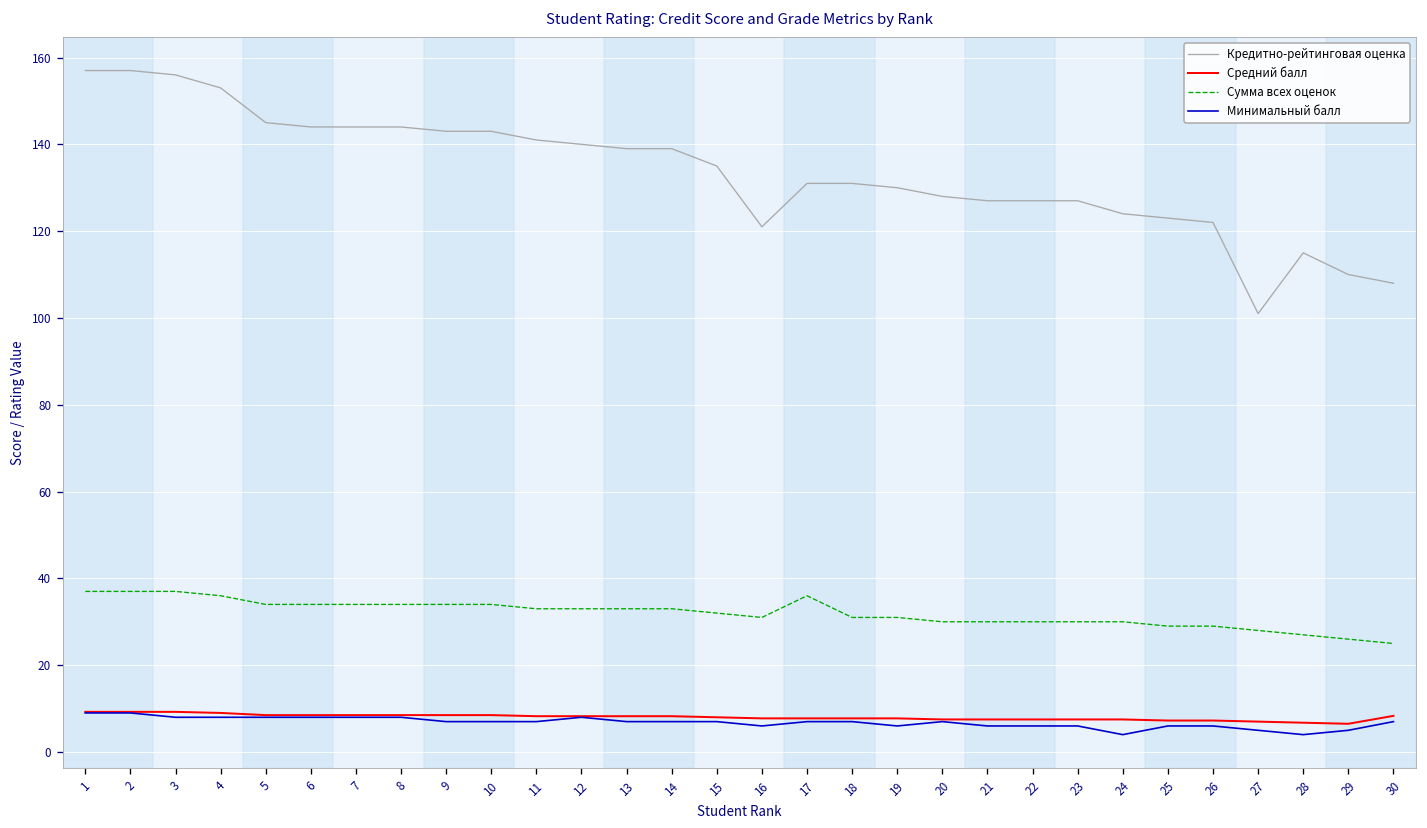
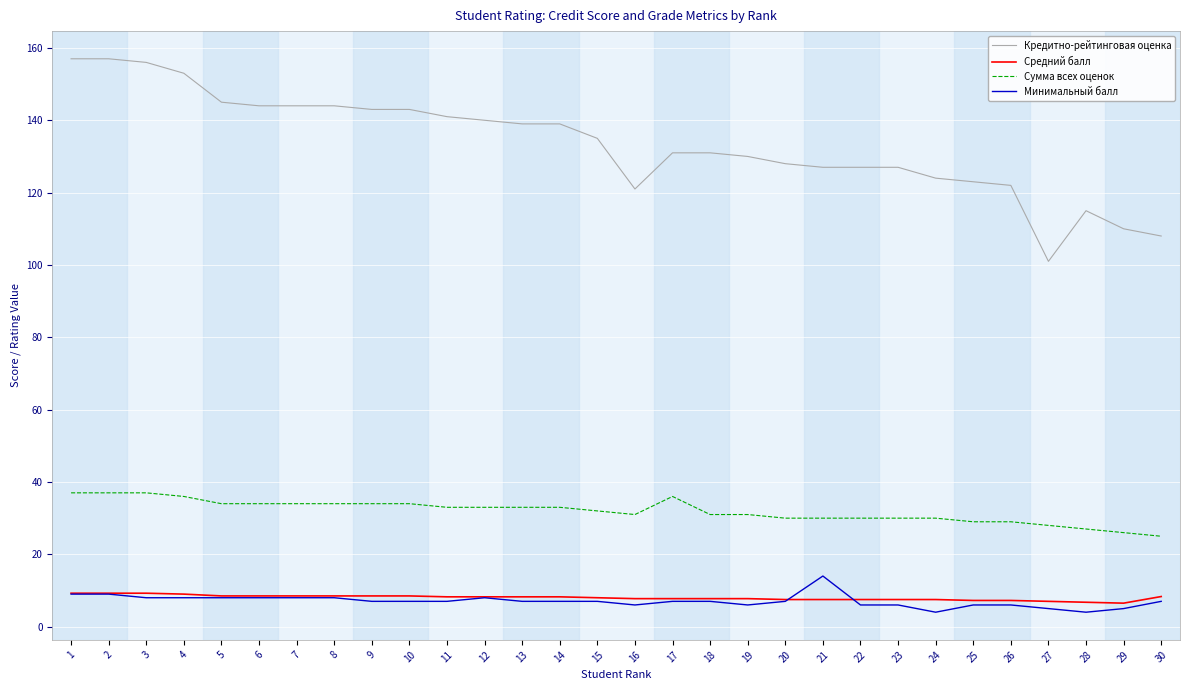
  {
    "Кредитно-рейтинговая оценка": {
      "1": 157,
      "2": 157,
      "3": 156,
      "4": 153,
      "5": 145,
      "6": 144,
      "7": 144,
      "8": 144,
      "9": 143,
      "10": 143,
      "11": 141,
      "12": 140,
      "13": 139,
      "14": 139,
      "15": 135,
      "16": 121,
      "17": 131,
      "18": 131,
      "19": 130,
      "20": 128,
      "21": 127,
      "22": 127,
      "23": 127,
      "24": 124,
      "25": 123,
      "26": 122,
      "27": 101,
      "28": 115,
      "29": 110,
      "30": 108
    },
    "Средний балл": {
      "3": 9,
      "4": 9,
      "9": 9,
      "10": 9,
      "11": 8,
      "13": 8,
      "14": 8,
      "15": 8,
      "16": 8,
      "17": 8,
      "18": 8,
      "19": 8,
      "21": 8,
      "22": 8,
      "23": 8,
      "24": 8,
      "25": 7,
      "26": 7,
      "27": 7,
      "28": 7,
      "29": 7,
      "30": 8
    },
    "Сумма всех оценок": {
      "1": 37,
      "2": 37,
      "3": 37,
      "4": 36,
      "5": 34,
      "6": 34,
      "7": 34,
      "8": 34,
      "9": 34,
      "10": 34,
      "11": 33,
      "12": 33,
      "13": 33,
      "14": 33,
      "15": 32,
      "16": 31,
      "17": 36,
      "18": 31,
      "19": 31,
      "20": 30,
      "21": 30,
      "22": 30,
      "23": 30,
      "24": 30,
      "25": 29,
      "26": 29,
      "27": 28,
      "28": 27,
      "29": 26,
      "30": 25
    },
    "Минимальный балл": {
      "3": 8,
      "4": 8,
      "9": 7,
      "10": 7,
      "11": 7,
      "13": 7,
      "14": 7,
      "15": 7,
      "16": 6,
      "17": 7,
      "18": 7,
      "19": 6,
-     "21": 6,
+     "21": 14,
      "22": 6,
      "23": 6,
      "24": 4,
      "25": 6,
      "26": 6,
      "27": 5,
      "28": 4,
      "29": 5,
      "30": 7
    }
  }
